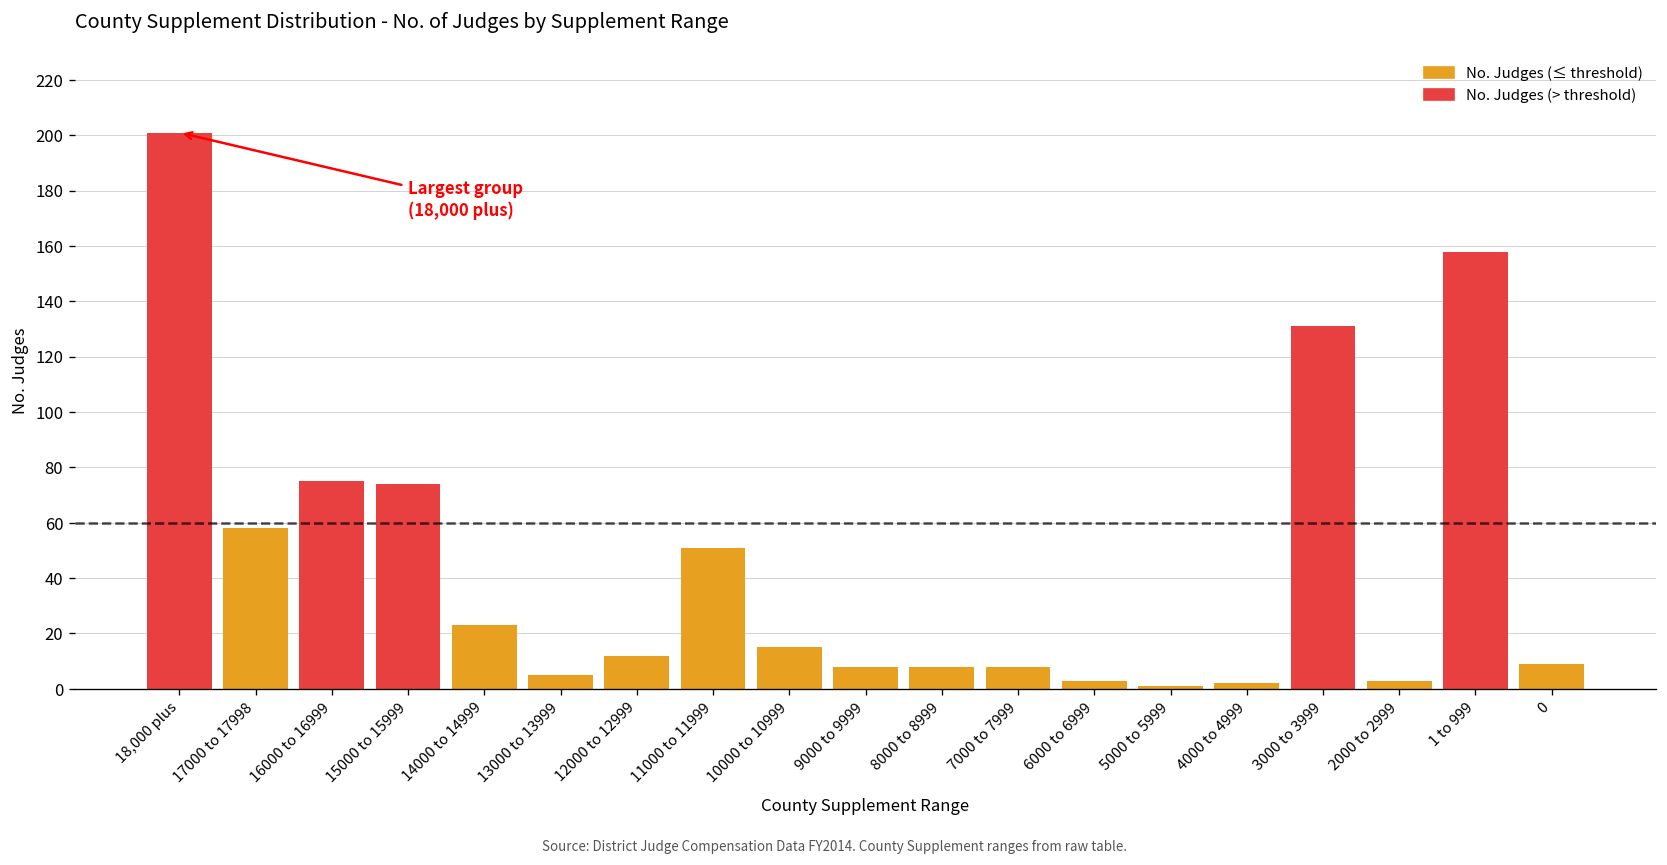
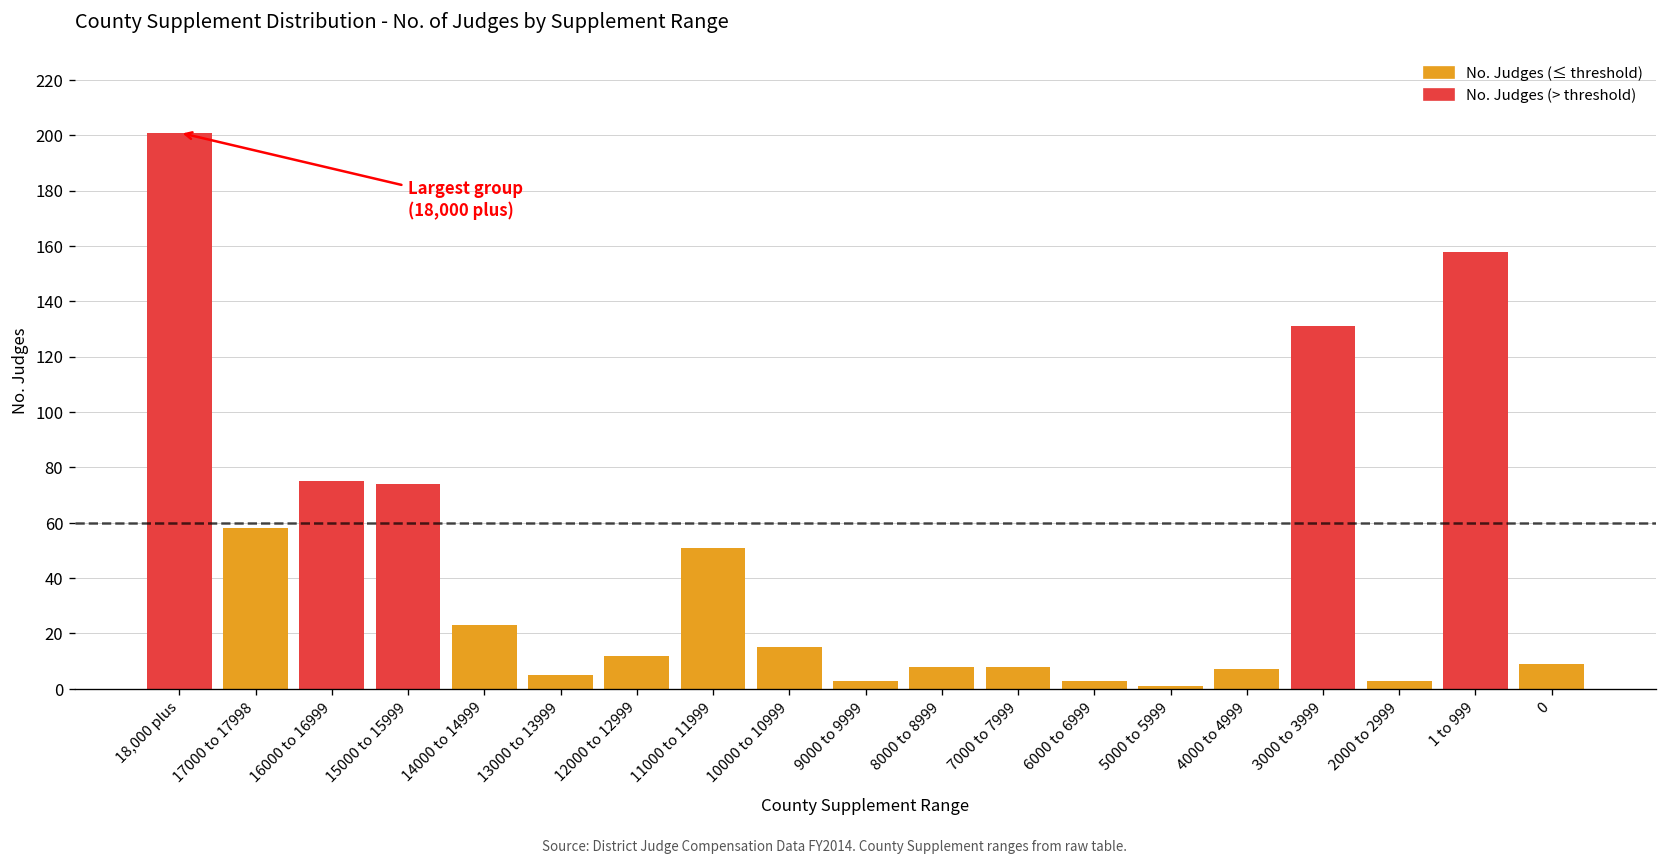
  {
    "17000 to 17998": 58,
    "16000 to 16999": 75,
    "15000 to 15999": 74,
    "14000 to 14999": 23,
    "13000 to 13999": 5,
    "12000 to 12999": 12,
    "11000 to 11999": 51,
    "10000 to 10999": 15,
-   "9000 to 9999": 8,
+   "9000 to 9999": 3,
    "8000 to 8999": 8,
    "7000 to 7999": 8,
    "6000 to 6999": 3,
-   "4000 to 4999": 2,
+   "4000 to 4999": 7,
    "3000 to 3999": 131,
    "2000 to 2999": 3,
    "1 to 999": 158,
    "0": 9
  }
